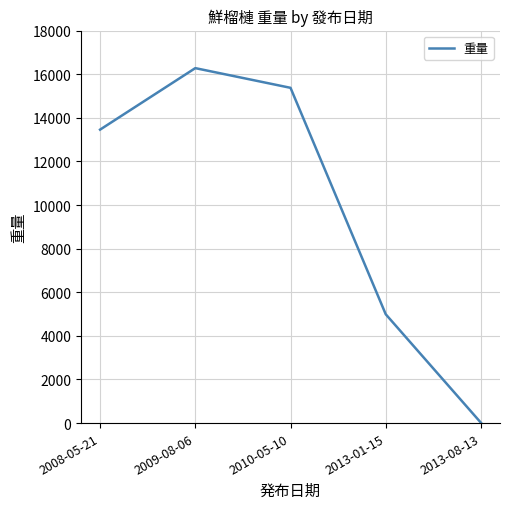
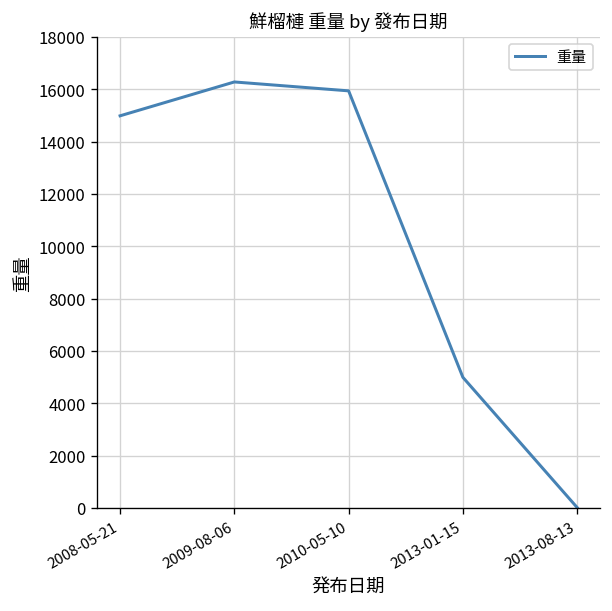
  {
-   "2008-05-21": 13500,
+   "2008-05-21": 15000,
    "2009-08-06": 16300,
-   "2010-05-10": 15400,
+   "2010-05-10": 15900,
    "2013-01-15": 5000,
    "2013-08-13": 0
  }
